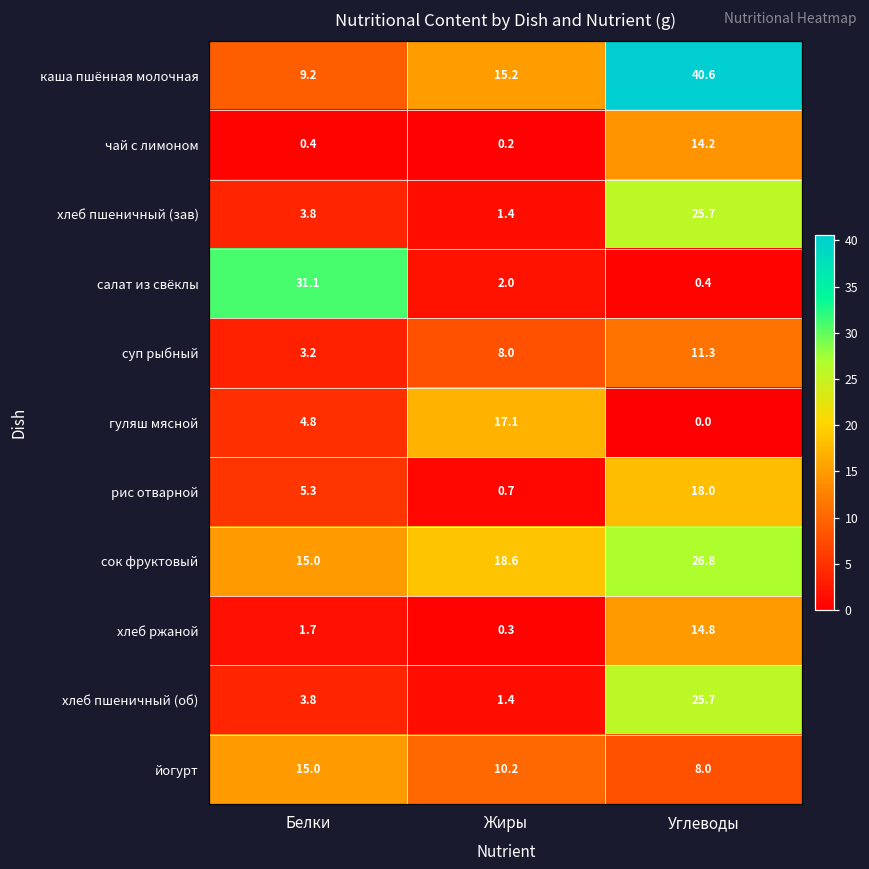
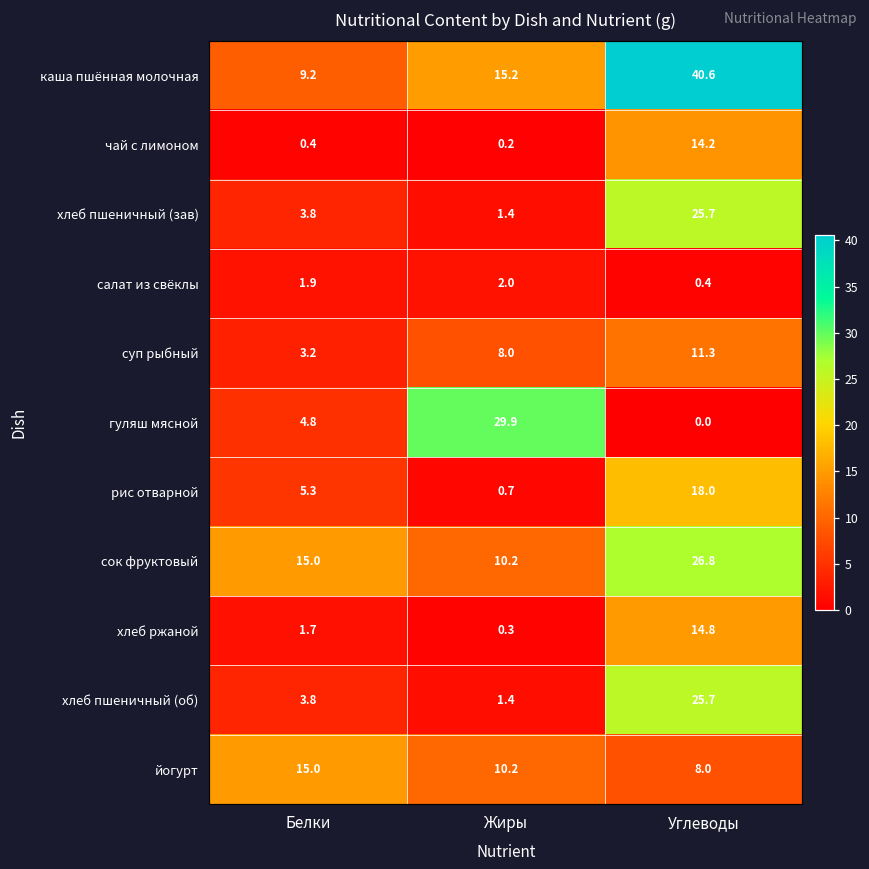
  {
    "каша пшённая молочная": {
      "Белки": 9.2,
      "Жиры": 15.2,
      "Углеводы": 40.6
    },
    "чай с лимоном": {
      "Белки": 0.4,
      "Жиры": 0.2,
      "Углеводы": 14.2
    },
    "хлеб пшеничный (зав)": {
      "Белки": 3.8,
      "Жиры": 1.4,
      "Углеводы": 25.7
    },
    "салат из свёклы": {
-     "Белки": 31.1,
+     "Белки": 1.9,
      "Жиры": 2.0,
      "Углеводы": 0.4
    },
    "суп рыбный": {
      "Белки": 3.2,
      "Жиры": 8.0,
      "Углеводы": 11.3
    },
    "гуляш мясной": {
      "Белки": 4.8,
-     "Жиры": 17.1,
+     "Жиры": 29.9,
      "Углеводы": 0.0
    },
    "рис отварной": {
      "Белки": 5.3,
      "Жиры": 0.7,
      "Углеводы": 18.0
    },
    "сок фруктовый": {
      "Белки": 15.0,
-     "Жиры": 18.6,
+     "Жиры": 10.2,
      "Углеводы": 26.8
    },
    "хлеб ржаной": {
      "Белки": 1.7,
      "Жиры": 0.3,
      "Углеводы": 14.8
    },
    "хлеб пшеничный (об)": {
      "Белки": 3.8,
      "Жиры": 1.4,
      "Углеводы": 25.7
    },
    "йогурт": {
      "Белки": 15.0,
      "Жиры": 10.2,
      "Углеводы": 8.0
    }
  }
